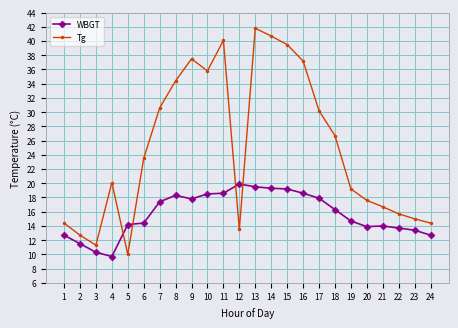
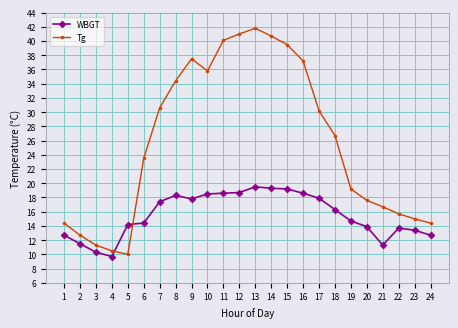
  {
    "WBGT": {
      "1": 13,
      "2": 12,
      "3": 10,
      "4": 10,
      "5": 14,
      "6": 14,
      "7": 17,
      "8": 18,
      "9": 18,
      "10": 19,
      "11": 19,
-     "12": 20,
+     "12": 19,
      "13": 20,
      "14": 19,
      "15": 19,
      "16": 19,
      "17": 18,
      "18": 16,
      "19": 15,
      "20": 14,
-     "21": 14,
+     "21": 11,
      "22": 14,
      "23": 13,
      "24": 13
    },
    "Tg": {
      "1": 14,
      "2": 13,
      "3": 11,
-     "4": 20,
+     "4": 11,
      "5": 10,
      "6": 24,
      "7": 31,
      "8": 34,
      "9": 38,
      "10": 36,
      "11": 40,
-     "12": 14,
+     "12": 41,
      "13": 42,
      "14": 41,
      "15": 40,
      "16": 37,
      "17": 30,
      "18": 27,
      "19": 19,
      "20": 18,
      "21": 17,
      "22": 16,
      "23": 15,
      "24": 14
    }
  }
